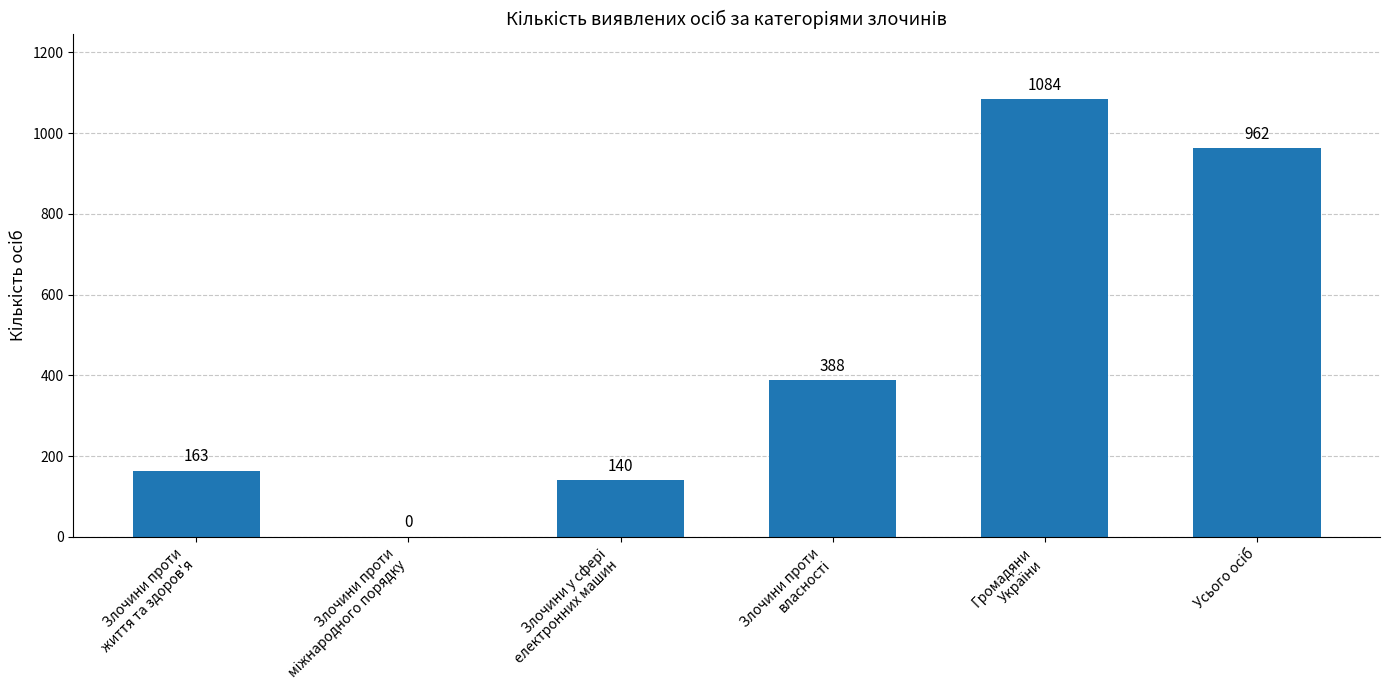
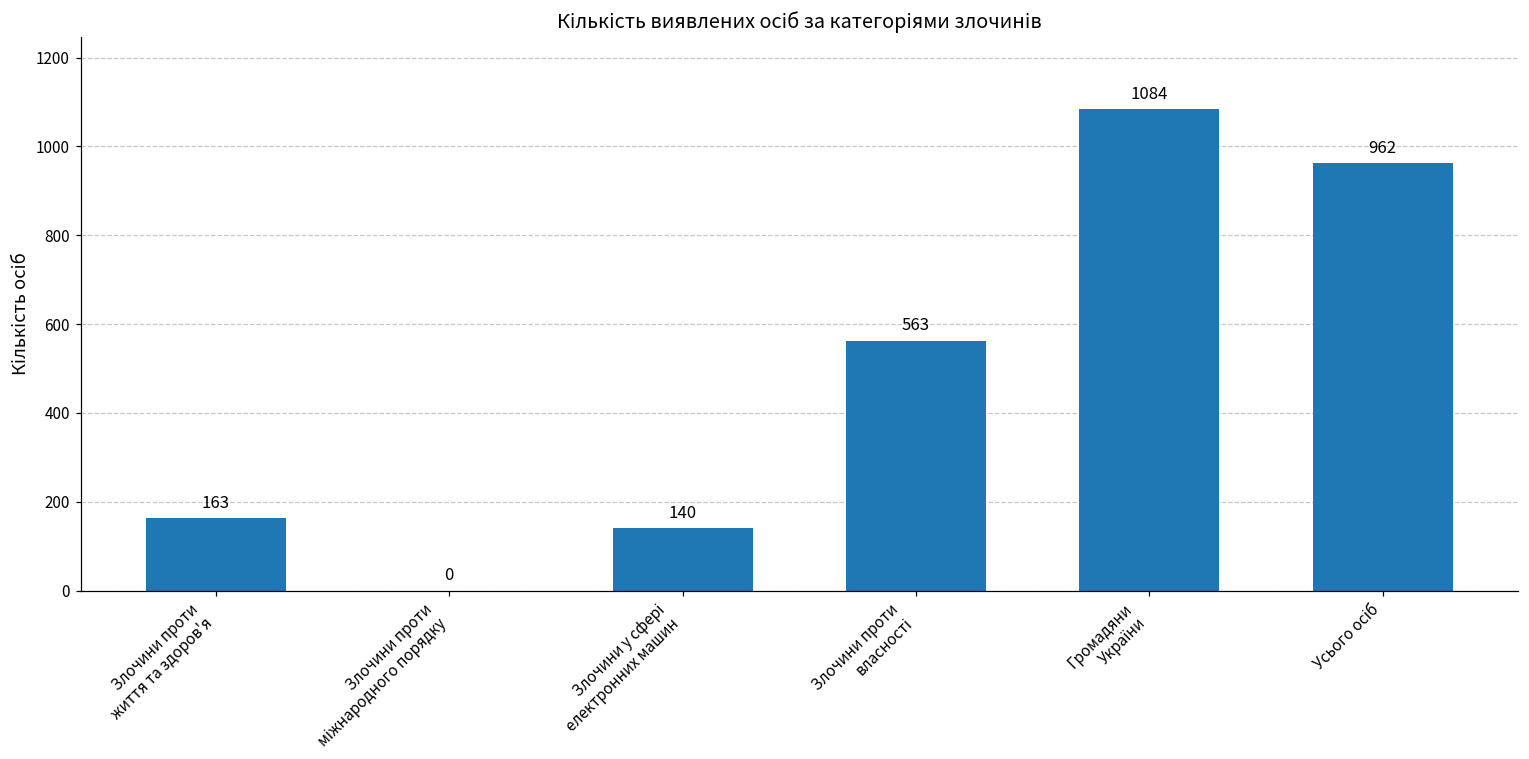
  {
    "Злочини проти життя та здоров'я": 163,
    "Злочини проти міжнародного порядку": 0,
    "Злочини у сфері електронних машин": 140,
-   "Злочини проти власності": 388,
+   "Злочини проти власності": 563,
    "Громадяни України": 1084,
    "Усього осіб": 962
  }
